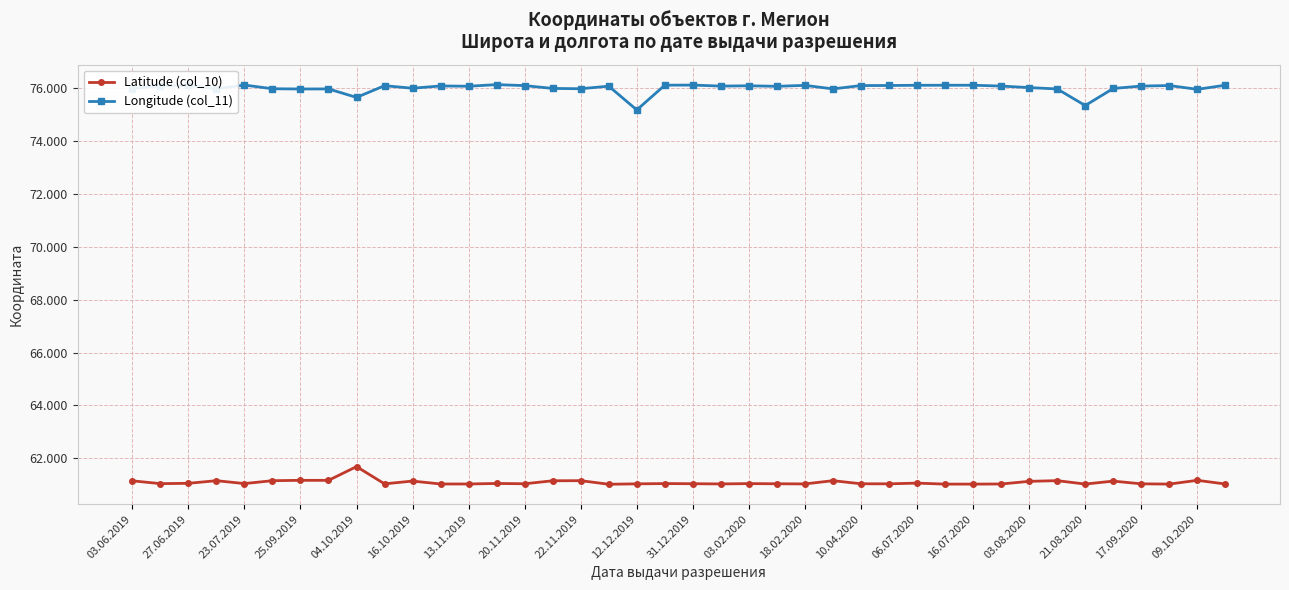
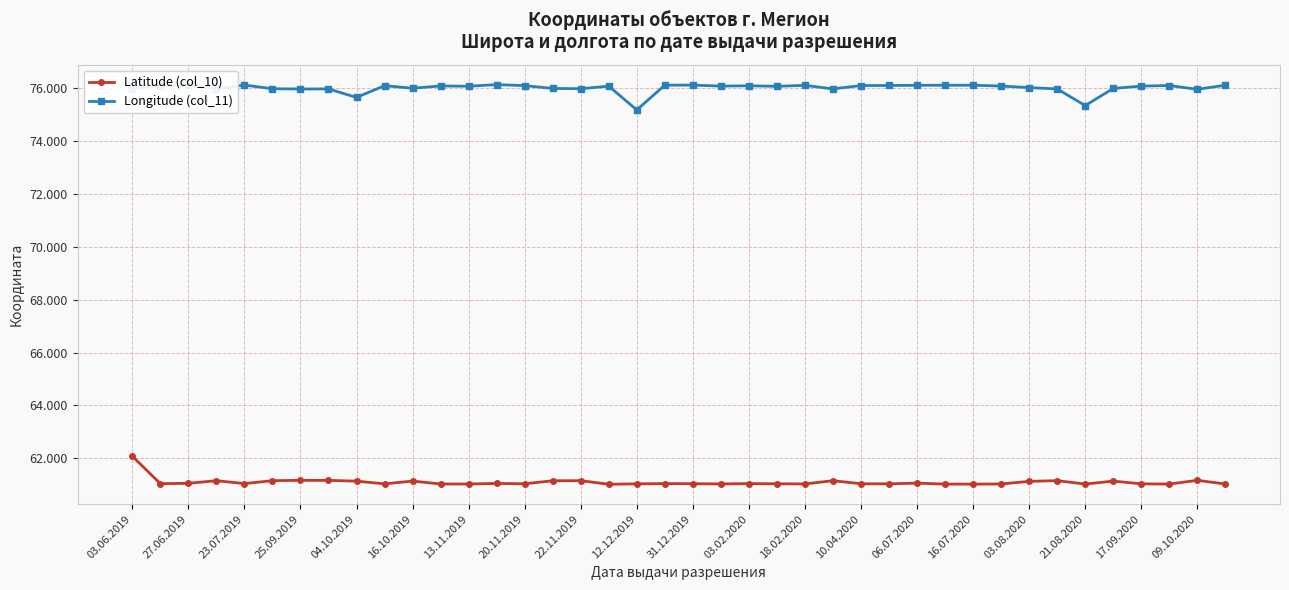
  {
    "Latitude (col_10)": {
-     "03.06.2019": 61.1,
+     "03.06.2019": 62.1,
      "27.06.2019": 61.1,
      "23.07.2019": 61.0,
-     "04.10.2019": 61.7,
+     "04.10.2019": 61.1,
      "13.11.2019": 61.0,
      "20.11.2019": 61.0,
      "12.12.2019": 61.0,
      "31.12.2019": 61.0,
      "18.02.2020": 61.0,
      "10.04.2020": 61.0,
      "06.07.2020": 61.1,
      "21.08.2020": 61.0,
      "09.10.2020": 61.2
    },
    "Longitude (col_11)": {
      "23.07.2019": 76.1,
      "04.10.2019": 75.7,
      "13.11.2019": 76.1,
      "20.11.2019": 76.1,
      "12.12.2019": 75.2,
      "31.12.2019": 76.1,
      "18.02.2020": 76.1,
      "10.04.2020": 76.1,
      "06.07.2020": 76.1,
      "21.08.2020": 75.3,
      "09.10.2020": 76.0
    }
  }
